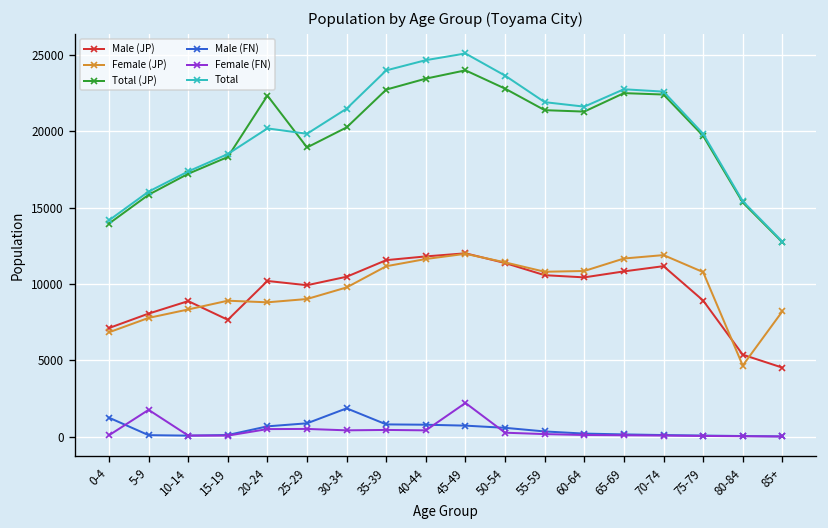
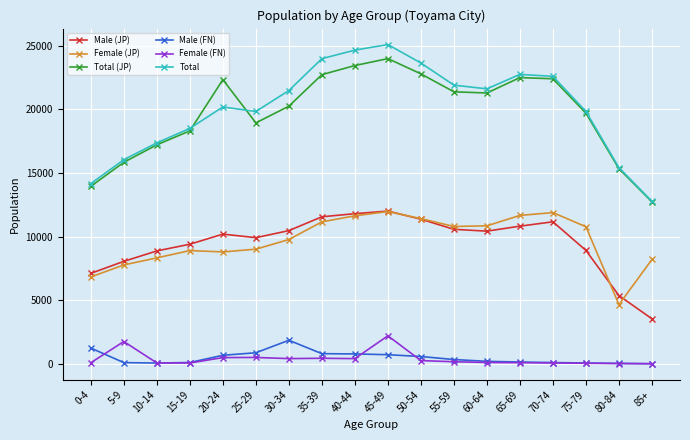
  {
    "Male (JP)": {
      "0-4": 7100,
      "5-9": 8100,
      "10-14": 8900,
-     "15-19": 7700,
+     "15-19": 9400,
      "20-24": 10200,
      "25-29": 9900,
      "30-34": 10500,
      "35-39": 11600,
      "55-59": 10600,
      "60-64": 10400,
      "65-69": 10800,
      "70-74": 11200,
      "75-79": 8900,
      "80-84": 5400,
-     "85+": 4500
+     "85+": 3500
    },
    "Female (JP)": {
      "0-4": 6800,
      "5-9": 7800,
      "10-14": 8300,
      "15-19": 8900,
      "20-24": 8800,
      "25-29": 9000,
      "30-34": 9800,
      "35-39": 11200,
      "55-59": 10800,
      "60-64": 10900,
      "65-69": 11700,
      "70-74": 11900,
      "75-79": 10800,
      "80-84": 4700,
      "85+": 8200
    },
    "Total (JP)": {
      "0-4": 14000,
      "5-9": 15800,
      "20-24": 22300,
      "25-29": 18900,
      "30-34": 20300,
      "35-39": 22700,
      "40-44": 23400,
      "45-49": 24000,
      "50-54": 22800,
      "55-59": 21400,
      "60-64": 21300,
      "65-69": 22500
    },
    "Male (FN)": {
      "0-4": 1300,
      "5-9": 100,
      "25-29": 900,
      "30-34": 1900,
      "35-39": 800,
      "40-44": 800,
      "45-49": 700,
      "50-54": 600
    },
    "Female (FN)": {
      "0-4": 100,
      "5-9": 1800,
      "25-29": 500,
      "30-34": 400,
      "35-39": 400,
      "40-44": 400,
      "45-49": 2200,
      "50-54": 300
    },
    "Total": {
      "0-4": 14200,
      "5-9": 16100,
      "20-24": 20200,
      "25-29": 19800,
      "30-34": 21500,
      "35-39": 24000,
      "40-44": 24700,
      "45-49": 25100,
      "50-54": 23600,
      "55-59": 21900,
      "60-64": 21600,
      "65-69": 22800
    }
  }
